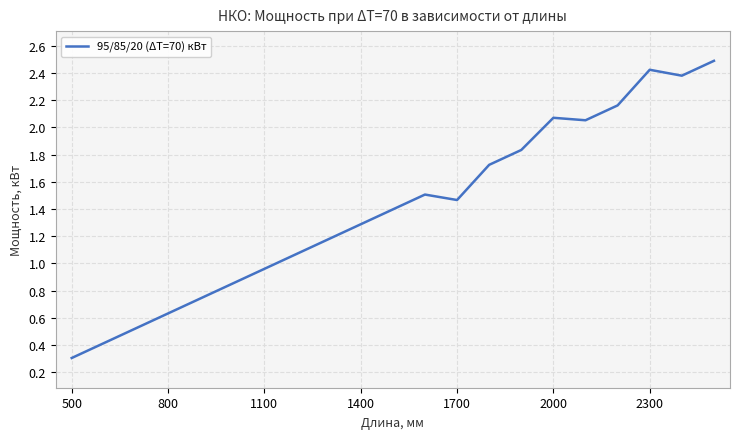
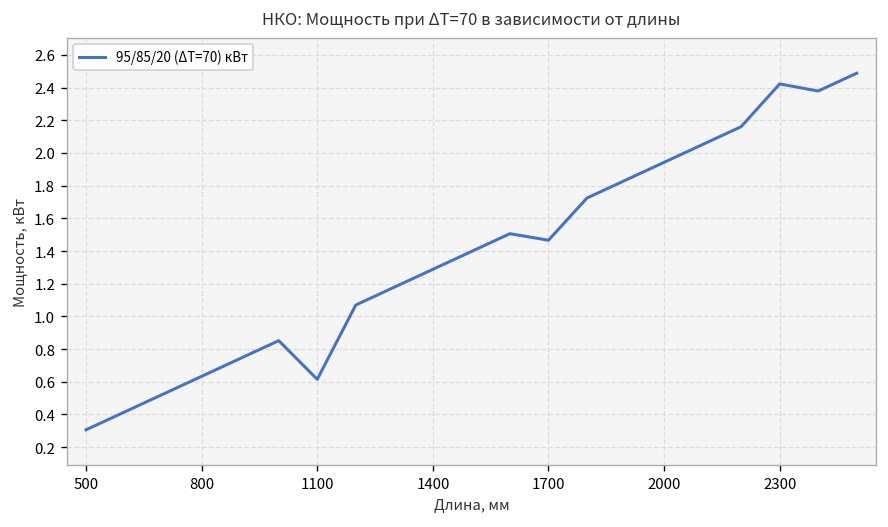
  {
    "500": 0.31,
    "800": 0.63,
-   "1100": 0.96,
+   "1100": 0.61,
    "1400": 1.29,
    "1700": 1.47,
-   "2000": 2.07,
+   "2000": 1.94,
    "2300": 2.42
  }
